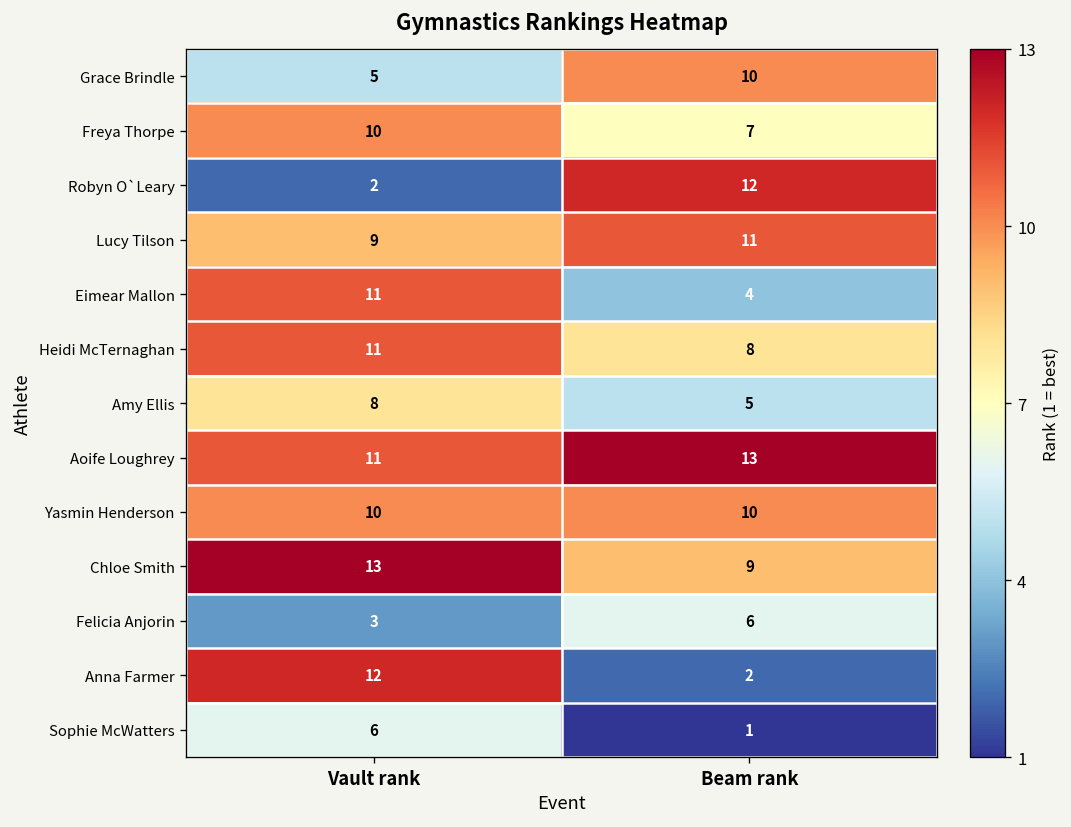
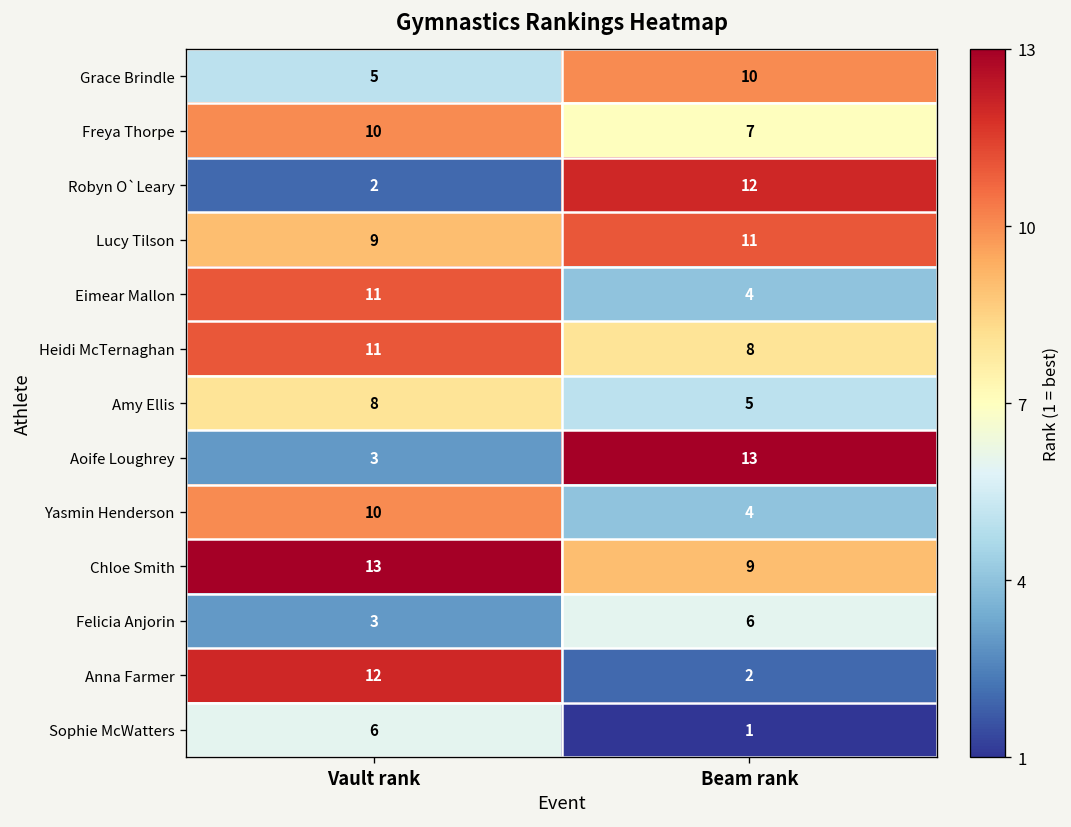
  {
    "Grace Brindle": {
      "Vault rank": 5,
      "Beam rank": 10
    },
    "Freya Thorpe": {
      "Vault rank": 10,
      "Beam rank": 7
    },
    "Robyn O`Leary": {
      "Vault rank": 2,
      "Beam rank": 12
    },
    "Lucy Tilson": {
      "Vault rank": 9,
      "Beam rank": 11
    },
    "Eimear Mallon": {
      "Vault rank": 11,
      "Beam rank": 4
    },
    "Heidi McTernaghan": {
      "Vault rank": 11,
      "Beam rank": 8
    },
    "Amy Ellis": {
      "Vault rank": 8,
      "Beam rank": 5
    },
    "Aoife Loughrey": {
-     "Vault rank": 11,
+     "Vault rank": 3,
      "Beam rank": 13
    },
    "Yasmin Henderson": {
      "Vault rank": 10,
-     "Beam rank": 10
+     "Beam rank": 4
    },
    "Chloe Smith": {
      "Vault rank": 13,
      "Beam rank": 9
    },
    "Felicia Anjorin": {
      "Vault rank": 3,
      "Beam rank": 6
    },
    "Anna Farmer": {
      "Vault rank": 12,
      "Beam rank": 2
    },
    "Sophie McWatters": {
      "Vault rank": 6,
      "Beam rank": 1
    }
  }
